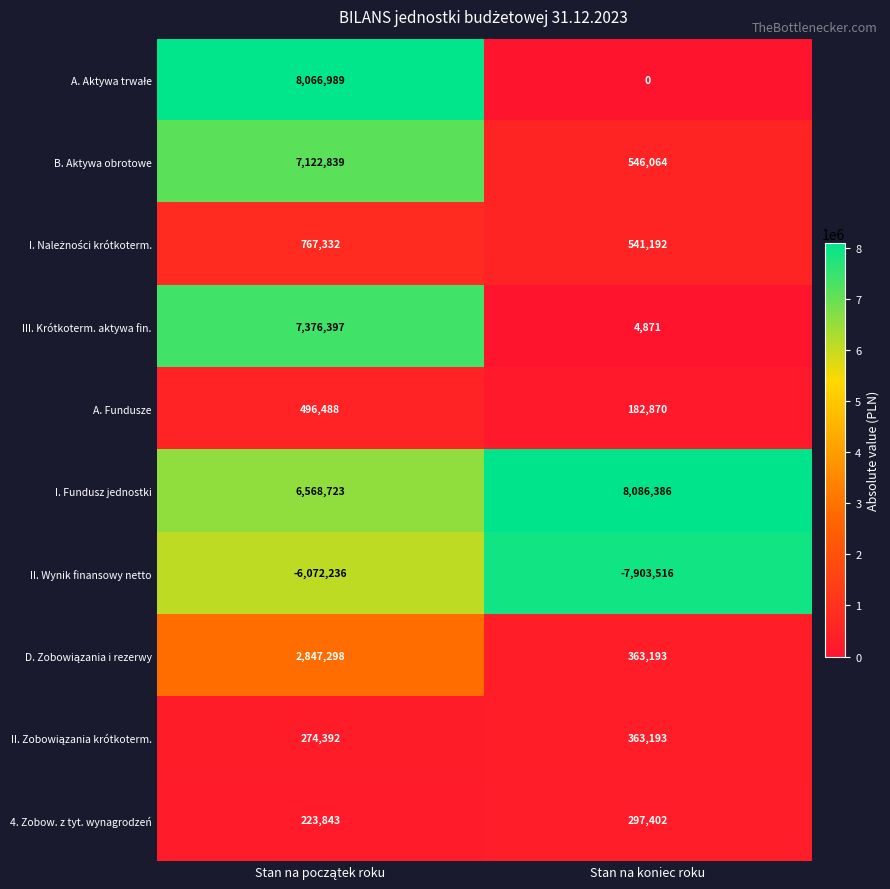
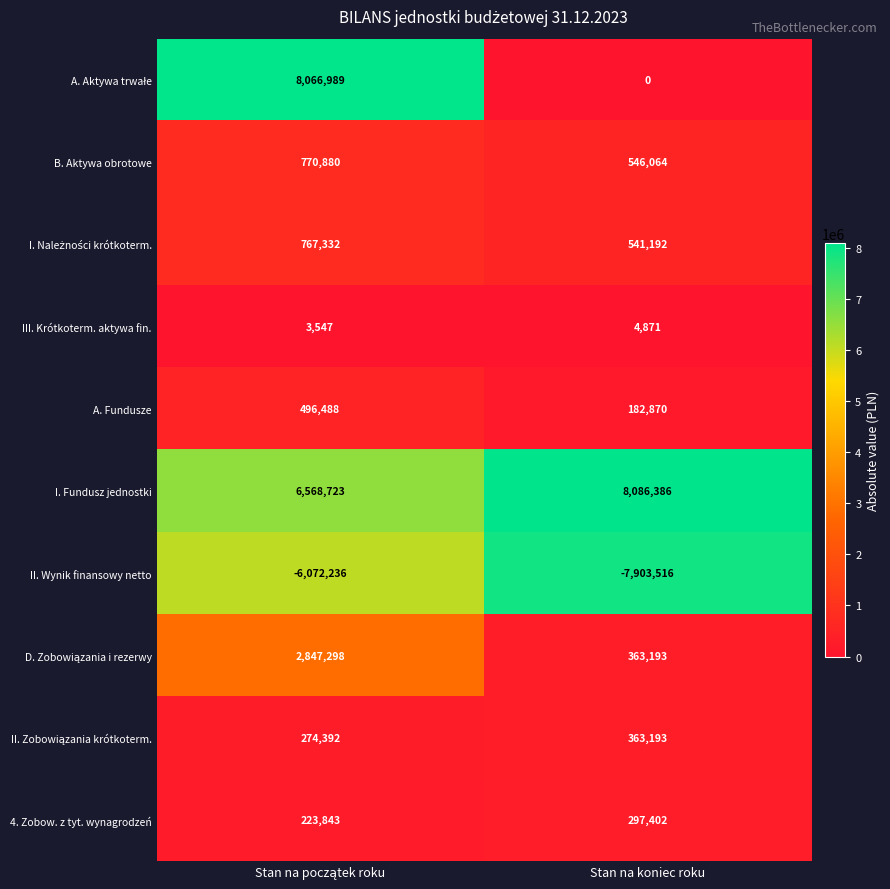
  {
    "A. Aktywa trwałe": {
      "Stan na początek roku": "8,066,989",
      "Stan na koniec roku": "0"
    },
    "B. Aktywa obrotowe": {
-     "Stan na początek roku": "7,122,839",
+     "Stan na początek roku": "770,880",
      "Stan na koniec roku": "546,064"
    },
    "I. Należności krótkoterm.": {
      "Stan na początek roku": "767,332",
      "Stan na koniec roku": "541,192"
    },
    "III. Krótkoterm. aktywa fin.": {
-     "Stan na początek roku": "7,376,397",
+     "Stan na początek roku": "3,547",
      "Stan na koniec roku": "4,871"
    },
    "A. Fundusze": {
      "Stan na początek roku": "496,488",
      "Stan na koniec roku": "182,870"
    },
    "I. Fundusz jednostki": {
      "Stan na początek roku": "6,568,723",
      "Stan na koniec roku": "8,086,386"
    },
    "II. Wynik finansowy netto": {
      "Stan na początek roku": "-6,072,236",
      "Stan na koniec roku": "-7,903,516"
    },
    "D. Zobowiązania i rezerwy": {
      "Stan na początek roku": "2,847,298",
      "Stan na koniec roku": "363,193"
    },
    "II. Zobowiązania krótkoterm.": {
      "Stan na początek roku": "274,392",
      "Stan na koniec roku": "363,193"
    },
    "4. Zobow. z tyt. wynagrodzeń": {
      "Stan na początek roku": "223,843",
      "Stan na koniec roku": "297,402"
    }
  }
